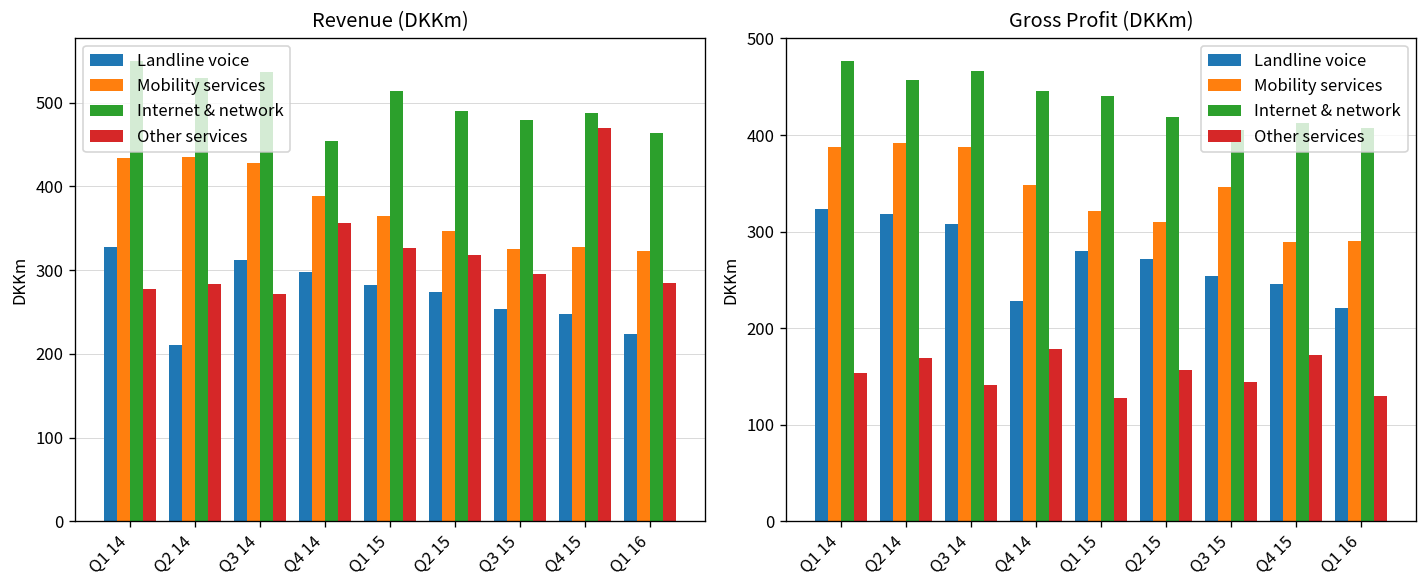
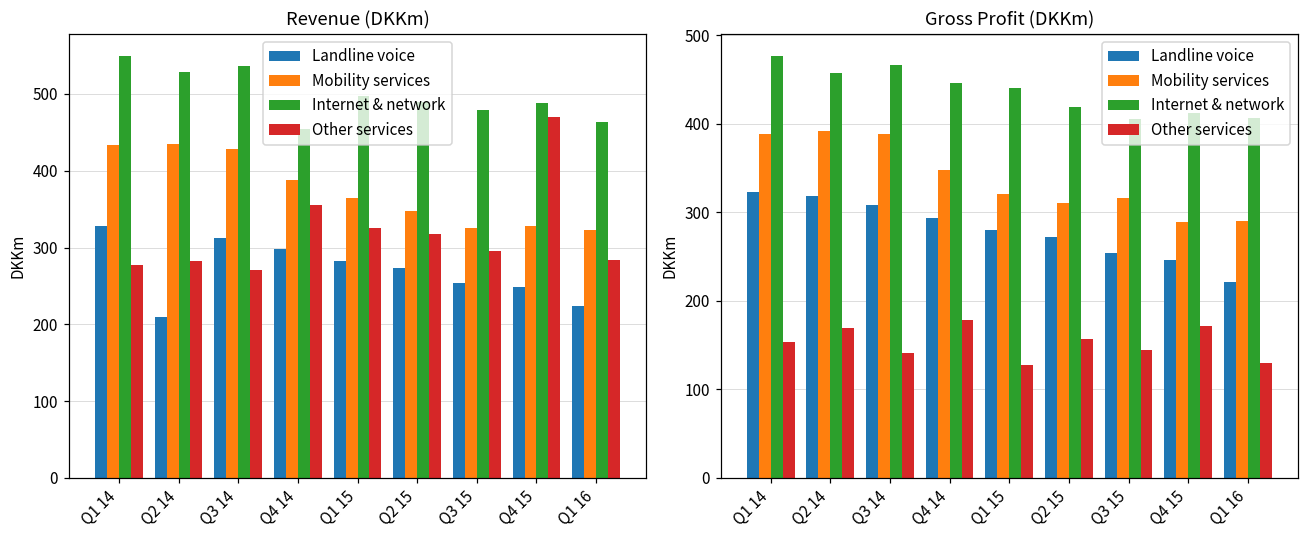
  {
    "Revenue (DKKm)": {
      "Landline voice": {
        "Q1 14": 330,
        "Q2 14": 210,
        "Q3 14": 310,
        "Q4 14": 300,
        "Q1 15": 280,
        "Q2 15": 270,
        "Q3 15": 250,
        "Q4 15": 250,
        "Q1 16": 220
      },
      "Mobility services": {
        "Q1 14": 430,
        "Q2 14": 440,
        "Q3 14": 430,
        "Q4 14": 390,
        "Q1 15": 360,
        "Q2 15": 350,
        "Q3 15": 330,
        "Q4 15": 330,
        "Q1 16": 320
      },
      "Internet & network": {
        "Q4 14": 450,
-       "Q1 15": 510,
+       "Q1 15": 500,
        "Q2 15": 490,
        "Q3 15": 480,
        "Q4 15": 490,
        "Q1 16": 460
      },
      "Other services": {
        "Q1 14": 280,
        "Q2 14": 280,
        "Q3 14": 270,
        "Q4 14": 360,
        "Q1 15": 330,
        "Q2 15": 320,
        "Q3 15": 300,
        "Q4 15": 470,
        "Q1 16": 280
      }
    },
    "Gross Profit (DKKm)": {
      "Landline voice": {
        "Q1 14": 320,
        "Q2 14": 320,
        "Q3 14": 310,
-       "Q4 14": 230,
+       "Q4 14": 290,
        "Q1 15": 280,
        "Q2 15": 270,
        "Q3 15": 250,
        "Q4 15": 250,
        "Q1 16": 220
      },
      "Mobility services": {
        "Q1 14": 390,
        "Q2 14": 390,
        "Q3 14": 390,
        "Q4 14": 350,
        "Q1 15": 320,
        "Q2 15": 310,
-       "Q3 15": 350,
+       "Q3 15": 320,
        "Q4 15": 290,
        "Q1 16": 290
      },
      "Internet & network": {
        "Q1 14": 480,
        "Q2 14": 460,
        "Q3 14": 470,
        "Q4 14": 450,
        "Q1 15": 440,
        "Q2 15": 420
      },
      "Other services": {
        "Q1 14": 150,
        "Q2 14": 170,
        "Q3 14": 140,
        "Q4 14": 180,
        "Q1 15": 130,
        "Q2 15": 160,
        "Q3 15": 140,
        "Q4 15": 170,
        "Q1 16": 130
      }
    }
  }
